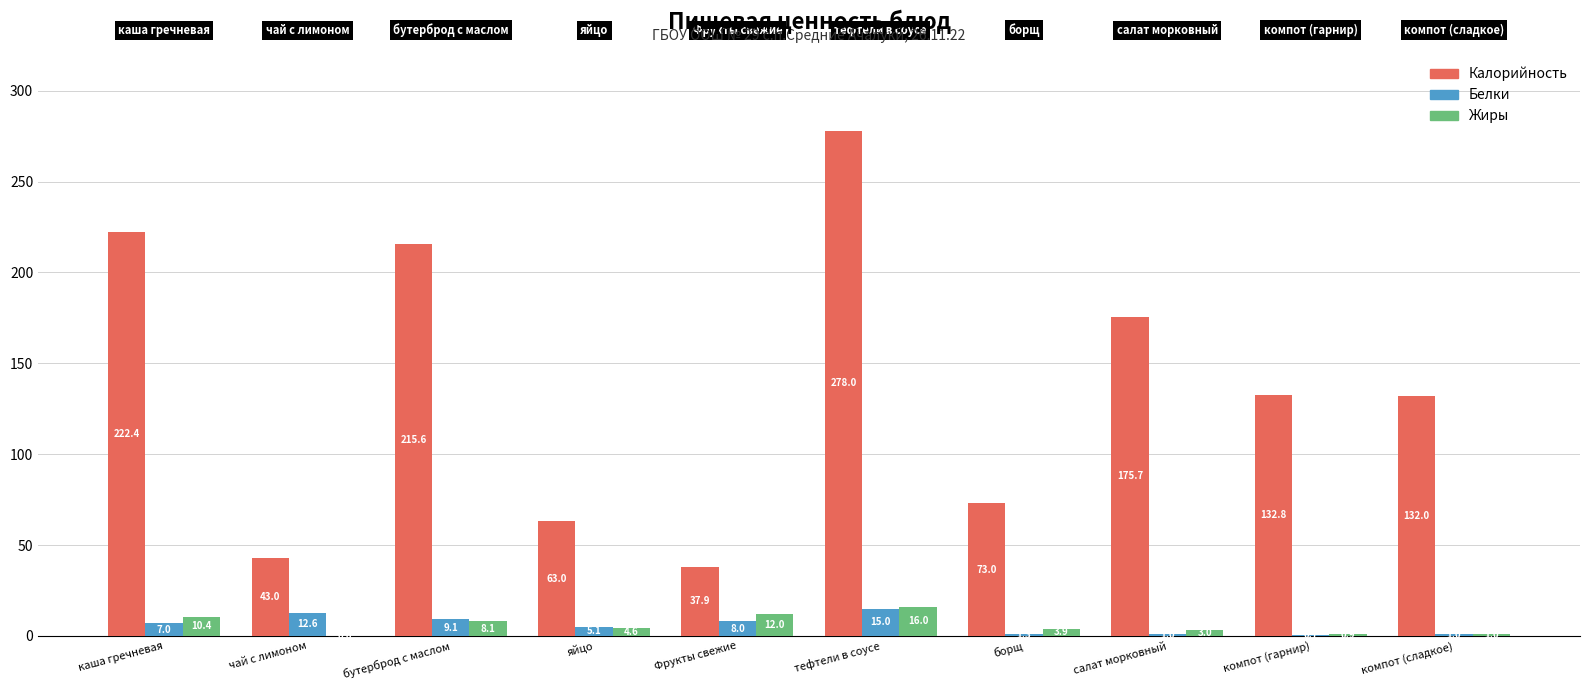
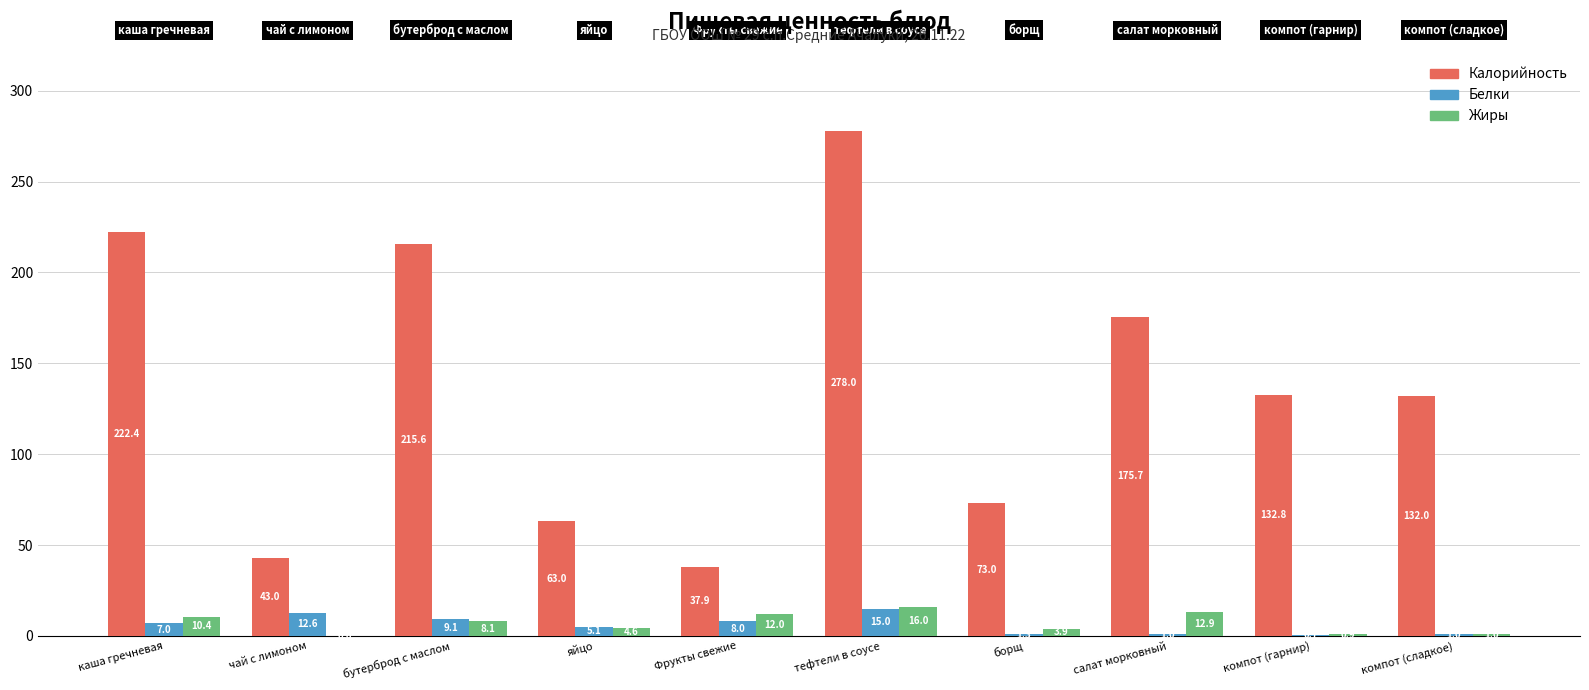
  {
    "Калорийность": {
      "каша гречневая": 222.4,
      "чай с лимоном": 43.0,
      "бутерброд с маслом": 215.6,
      "яйцо": 63.0,
      "Фрукты свежие": 37.9,
      "тефтели в соусе": 278.0,
      "борщ": 73.0,
      "салат морковный": 175.7,
      "компот (гарнир)": 132.8,
      "компот (сладкое)": 132.0
    },
    "Белки": {
      "каша гречневая": 7.0,
      "чай с лимоном": 12.6,
      "бутерброд с маслом": 9.1,
      "яйцо": 5.1,
      "Фрукты свежие": 8.0,
      "тефтели в соусе": 15.0
    },
    "Жиры": {
      "каша гречневая": 10.4,
      "бутерброд с маслом": 8.1,
      "яйцо": 4.6,
      "Фрукты свежие": 12.0,
      "тефтели в соусе": 16.0,
      "борщ": 3.9,
-     "салат морковный": 3.0
+     "салат морковный": 12.9
    }
  }
